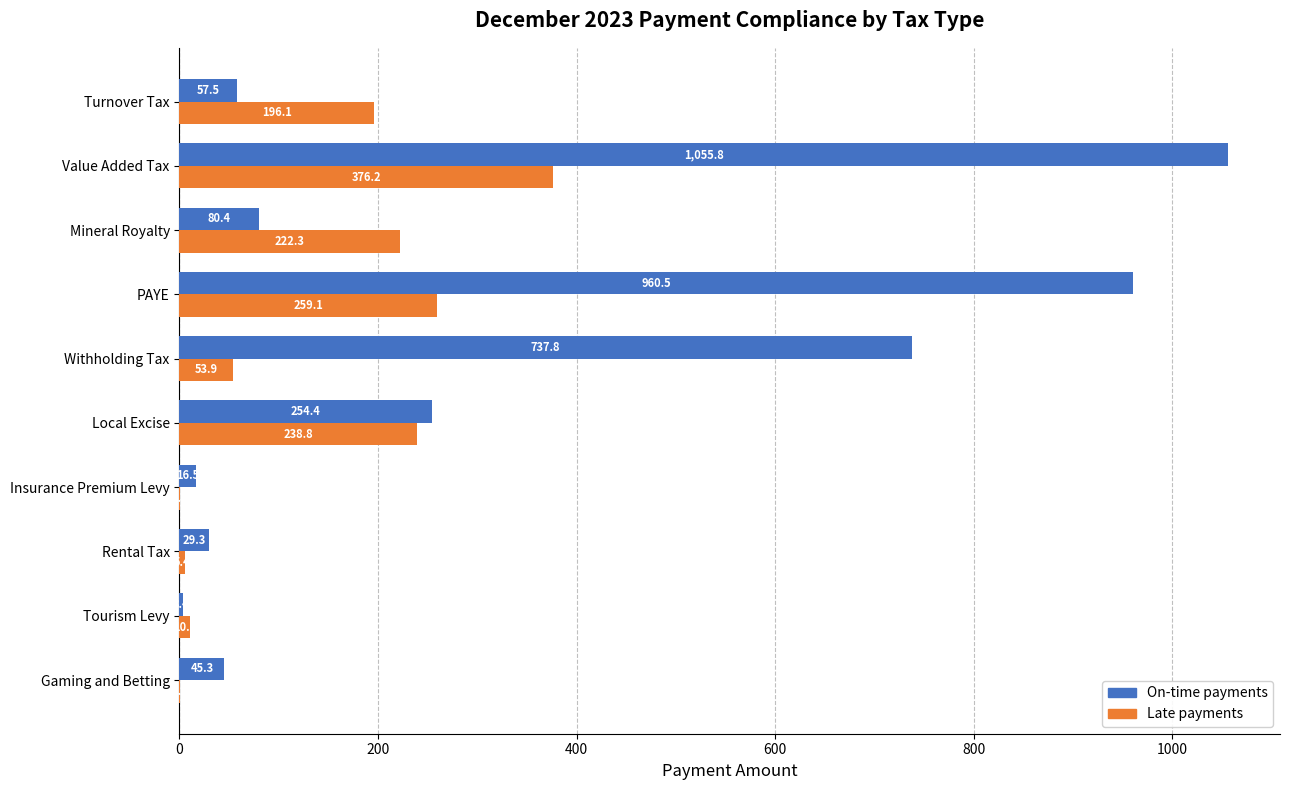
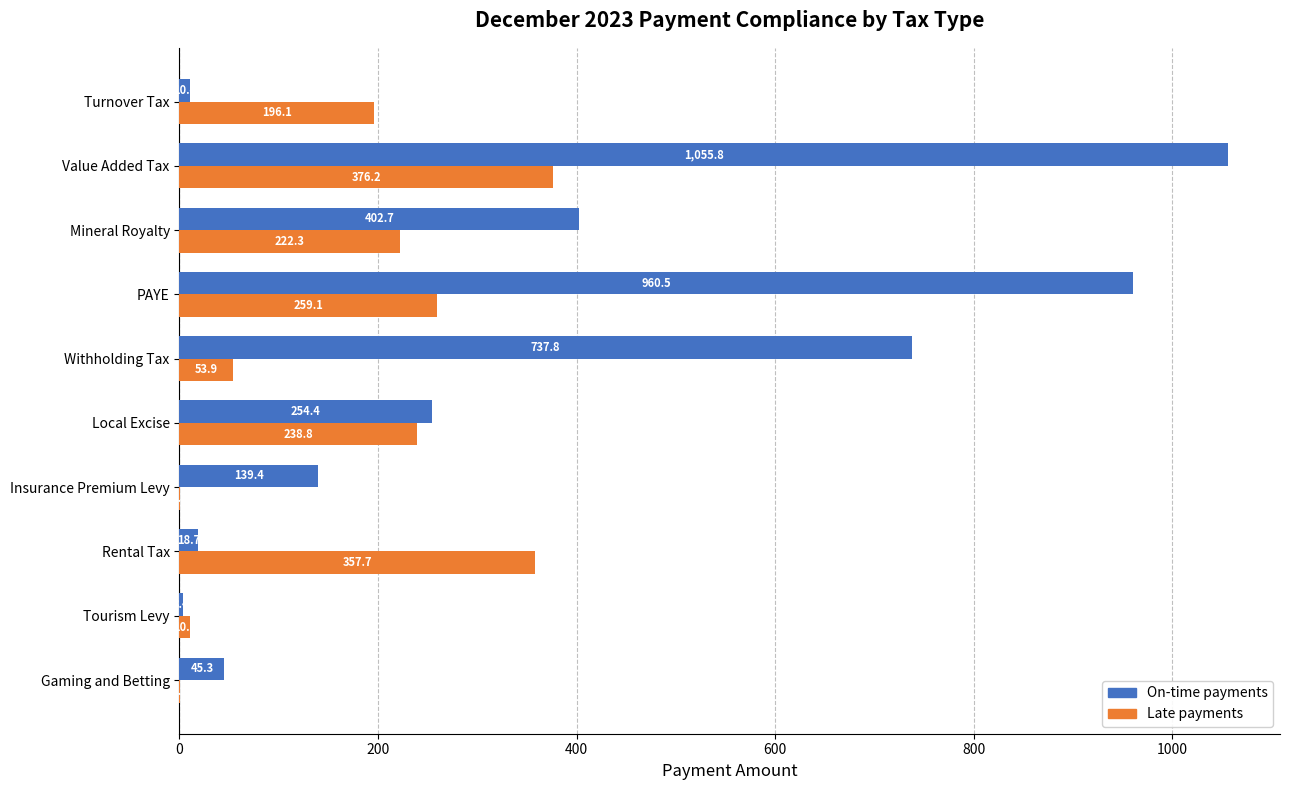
  {
    "On-time payments": {
-     "Turnover Tax": "60",
+     "Turnover Tax": "10",
      "Value Added Tax": "1,055.8",
-     "Mineral Royalty": "80.4",
+     "Mineral Royalty": "402.7",
      "PAYE": "960.5",
      "Withholding Tax": "737.8",
      "Local Excise": "254.4",
-     "Insurance Premium Levy": "16.5",
-     "Rental Tax": "29.3",
+     "Insurance Premium Levy": "139.4",
+     "Rental Tax": "18.7",
      "Gaming and Betting": "45.3"
    },
    "Late payments": {
-     "Rental Tax": "10",
+     "Rental Tax": "360",
      "Tourism Levy": "10"
    }
  }
